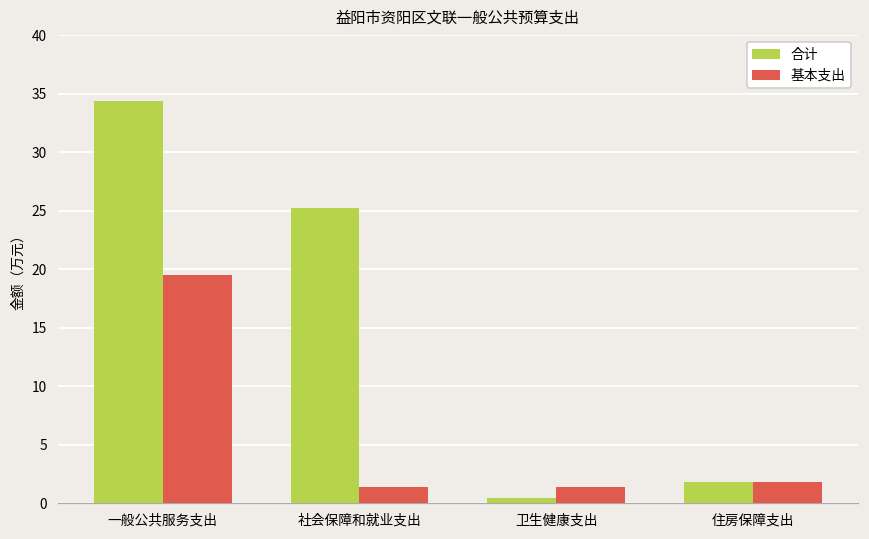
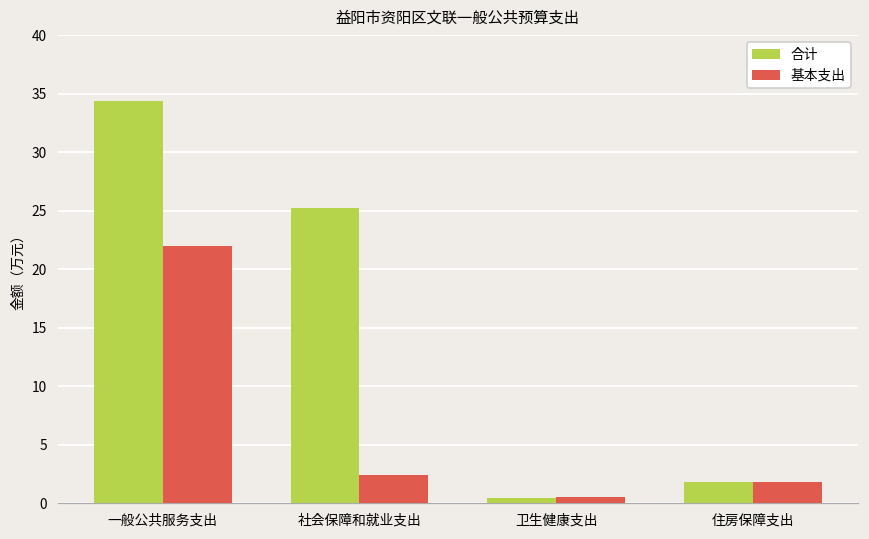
  {
    "合计": {
      "一般公共服务支出": 34.4,
      "社会保障和就业支出": 25.3,
      "卫生健康支出": 0.4,
      "住房保障支出": 1.8
    },
    "基本支出": {
-     "一般公共服务支出": 19.5,
-     "社会保障和就业支出": 1.4,
-     "卫生健康支出": 1.3,
+     "一般公共服务支出": 22.0,
+     "社会保障和就业支出": 2.4,
+     "卫生健康支出": 0.5,
      "住房保障支出": 1.8
    }
  }
